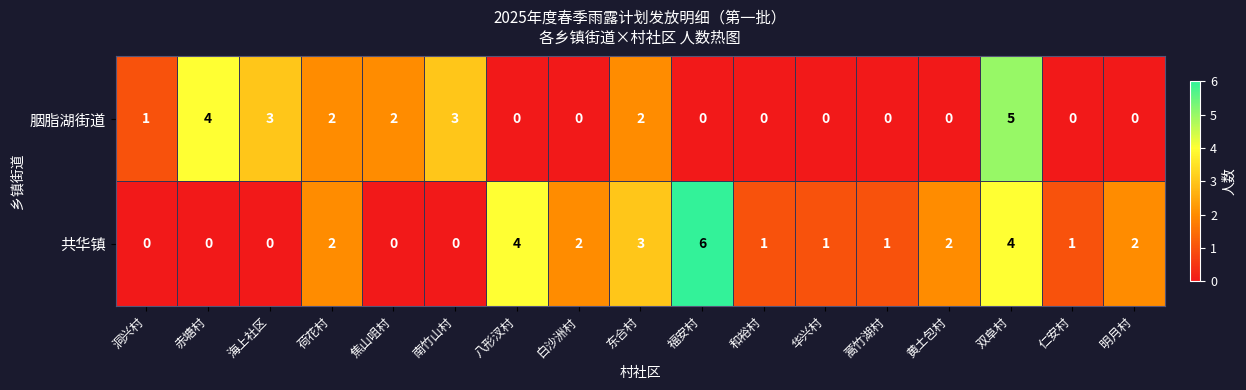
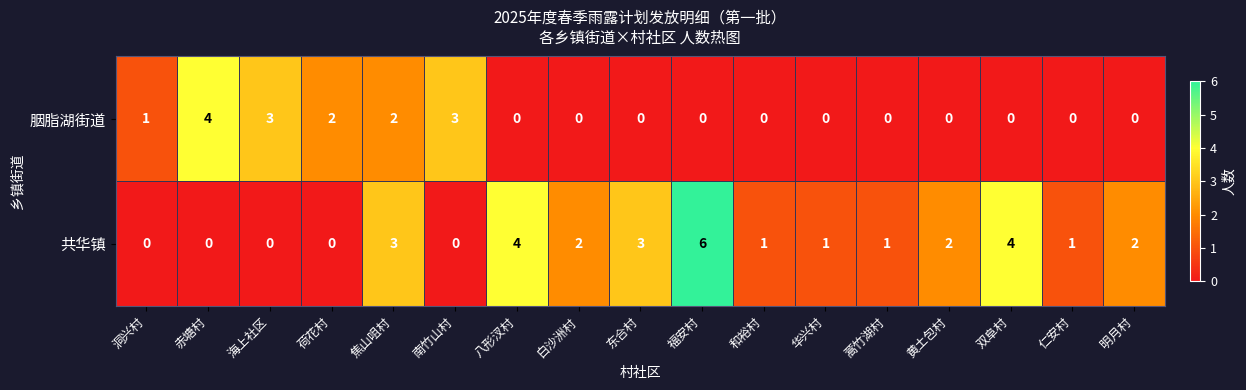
  {
    "胭脂湖街道": {
      "洞兴村": 1,
      "赤塘村": 4,
      "海上社区": 3,
      "荷花村": 2,
      "焦山咀村": 2,
      "南竹山村": 3,
      "八形汊村": 0,
      "白沙洲村": 0,
-     "东合村": 2,
+     "东合村": 0,
      "福安村": 0,
      "和裕村": 0,
      "华兴村": 0,
      "蒿竹湖村": 0,
      "黄土包村": 0,
-     "双阜村": 5,
+     "双阜村": 0,
      "仁安村": 0,
      "明月村": 0
    },
    "共华镇": {
      "洞兴村": 0,
      "赤塘村": 0,
      "海上社区": 0,
-     "荷花村": 2,
-     "焦山咀村": 0,
+     "荷花村": 0,
+     "焦山咀村": 3,
      "南竹山村": 0,
      "八形汊村": 4,
      "白沙洲村": 2,
      "东合村": 3,
      "福安村": 6,
      "和裕村": 1,
      "华兴村": 1,
      "蒿竹湖村": 1,
      "黄土包村": 2,
      "双阜村": 4,
      "仁安村": 1,
      "明月村": 2
    }
  }
